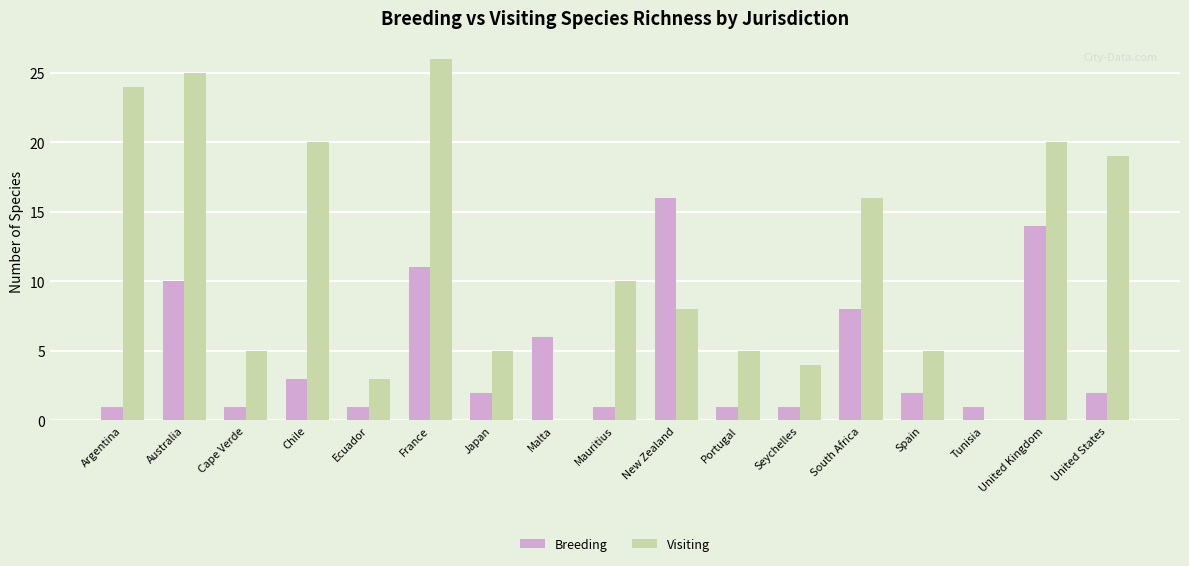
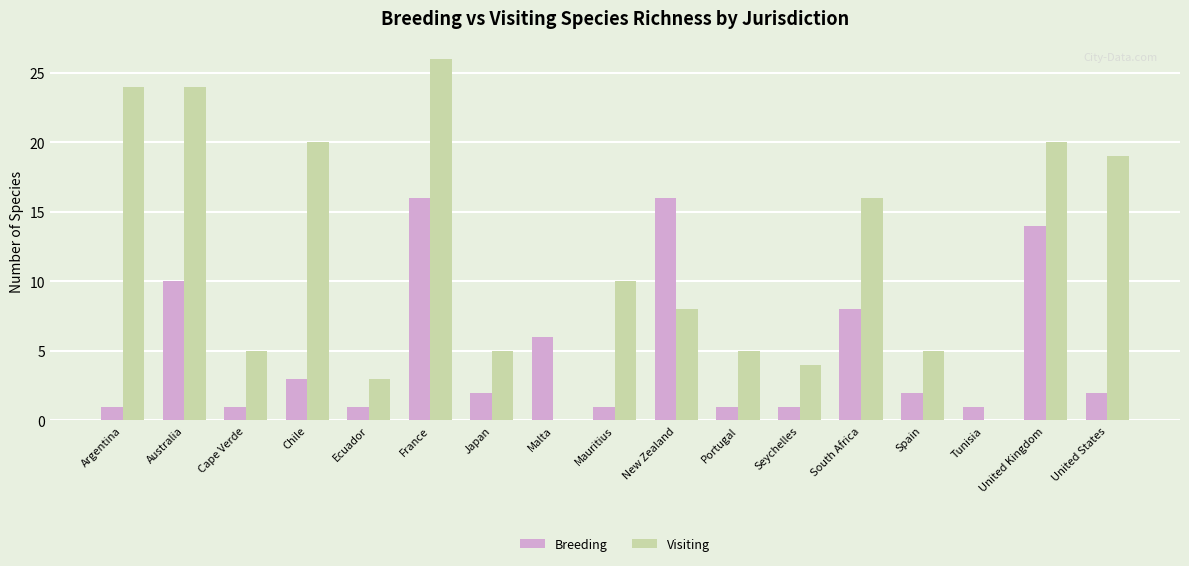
  {
    "Breeding": {
      "Argentina": 1,
      "Australia": 10,
      "Cape Verde": 1,
      "Chile": 3,
      "Ecuador": 1,
-     "France": 11,
+     "France": 16,
      "Japan": 2,
      "Malta": 6,
      "Mauritius": 1,
      "New Zealand": 16,
      "Portugal": 1,
      "Seychelles": 1,
      "South Africa": 8,
      "Spain": 2,
      "Tunisia": 1,
      "United Kingdom": 14,
      "United States": 2
    },
    "Visiting": {
      "Argentina": 24,
-     "Australia": 25,
+     "Australia": 24,
      "Cape Verde": 5,
      "Chile": 20,
      "Ecuador": 3,
      "France": 26,
      "Japan": 5,
      "Malta": 0,
      "Mauritius": 10,
      "New Zealand": 8,
      "Portugal": 5,
      "Seychelles": 4,
      "South Africa": 16,
      "Spain": 5,
      "Tunisia": 0,
      "United Kingdom": 20,
      "United States": 19
    }
  }
